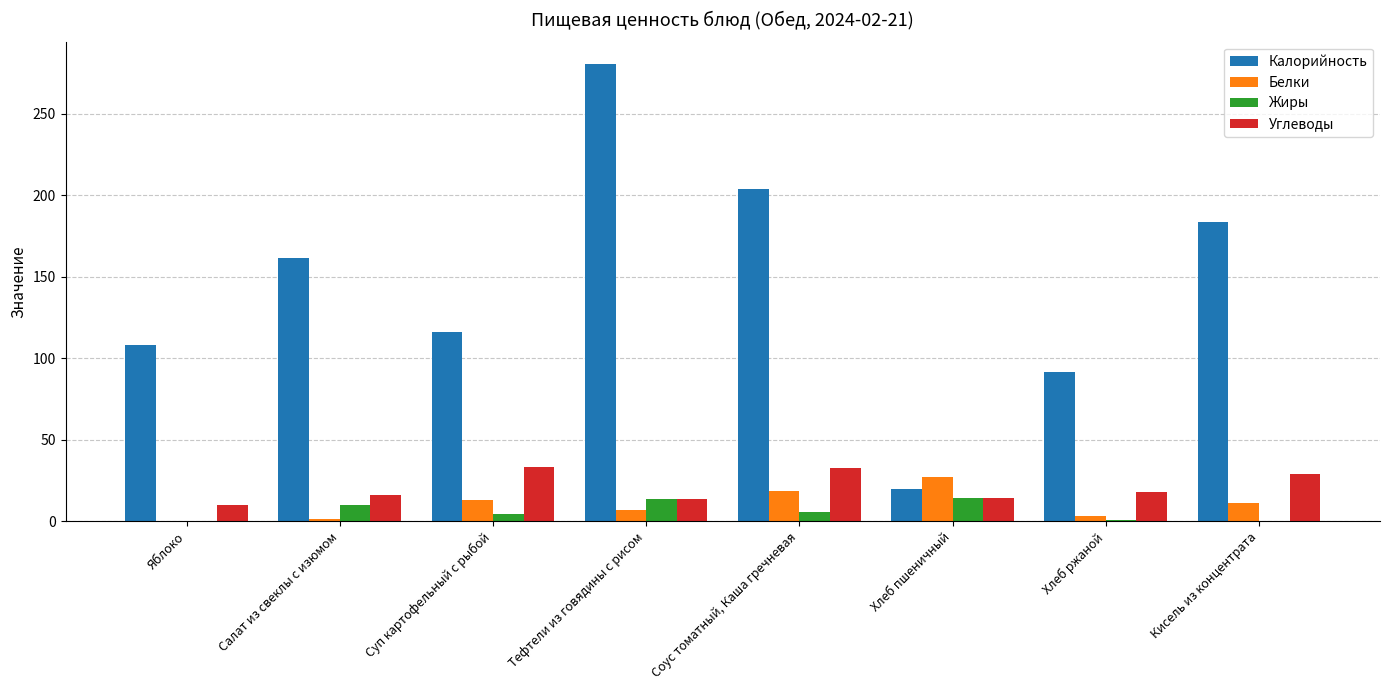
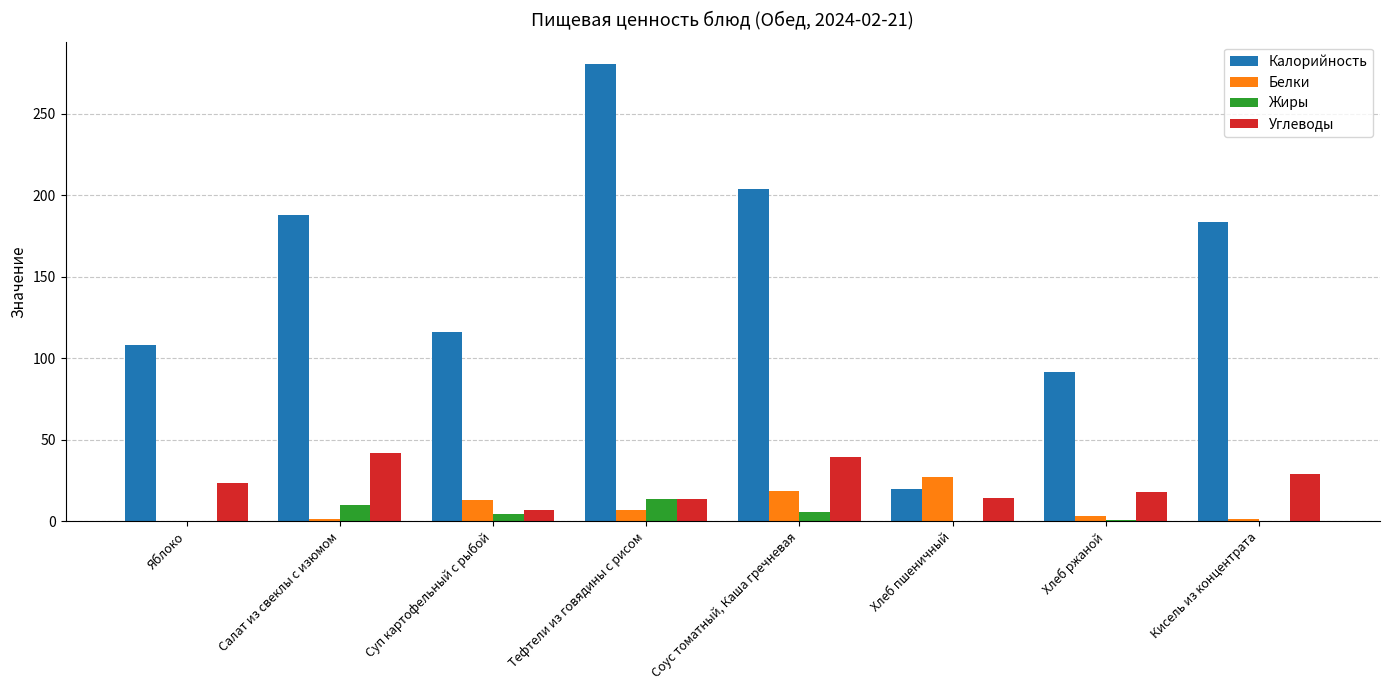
  {
    "Калорийность": {
      "Яблоко": 108,
-     "Салат из свеклы с изюмом": 161,
+     "Салат из свеклы с изюмом": 188,
      "Суп картофельный с рыбой": 116,
      "Тефтели из говядины с рисом": 280,
      "Соус томатный, Каша гречневая": 204,
      "Хлеб пшеничный": 20,
      "Хлеб ржаной": 92,
      "Кисель из концентрата": 184
    },
    "Белки": {
      "Суп картофельный с рыбой": 13,
      "Тефтели из говядины с рисом": 7,
      "Соус томатный, Каша гречневая": 18,
      "Хлеб пшеничный": 27,
      "Хлеб ржаной": 3,
-     "Кисель из концентрата": 11
+     "Кисель из концентрата": 1
    },
    "Жиры": {
      "Салат из свеклы с изюмом": 10,
      "Суп картофельный с рыбой": 4,
      "Тефтели из говядины с рисом": 14,
      "Соус томатный, Каша гречневая": 6,
-     "Хлеб пшеничный": 14,
+     "Хлеб пшеничный": 0,
      "Кисель из концентрата": 0
    },
    "Углеводы": {
-     "Яблоко": 10,
-     "Салат из свеклы с изюмом": 16,
-     "Суп картофельный с рыбой": 33,
+     "Яблоко": 23,
+     "Салат из свеклы с изюмом": 42,
+     "Суп картофельный с рыбой": 7,
      "Тефтели из говядины с рисом": 14,
-     "Соус томатный, Каша гречневая": 33,
+     "Соус томатный, Каша гречневая": 39,
      "Хлеб пшеничный": 14,
      "Хлеб ржаной": 18,
      "Кисель из концентрата": 29
    }
  }
